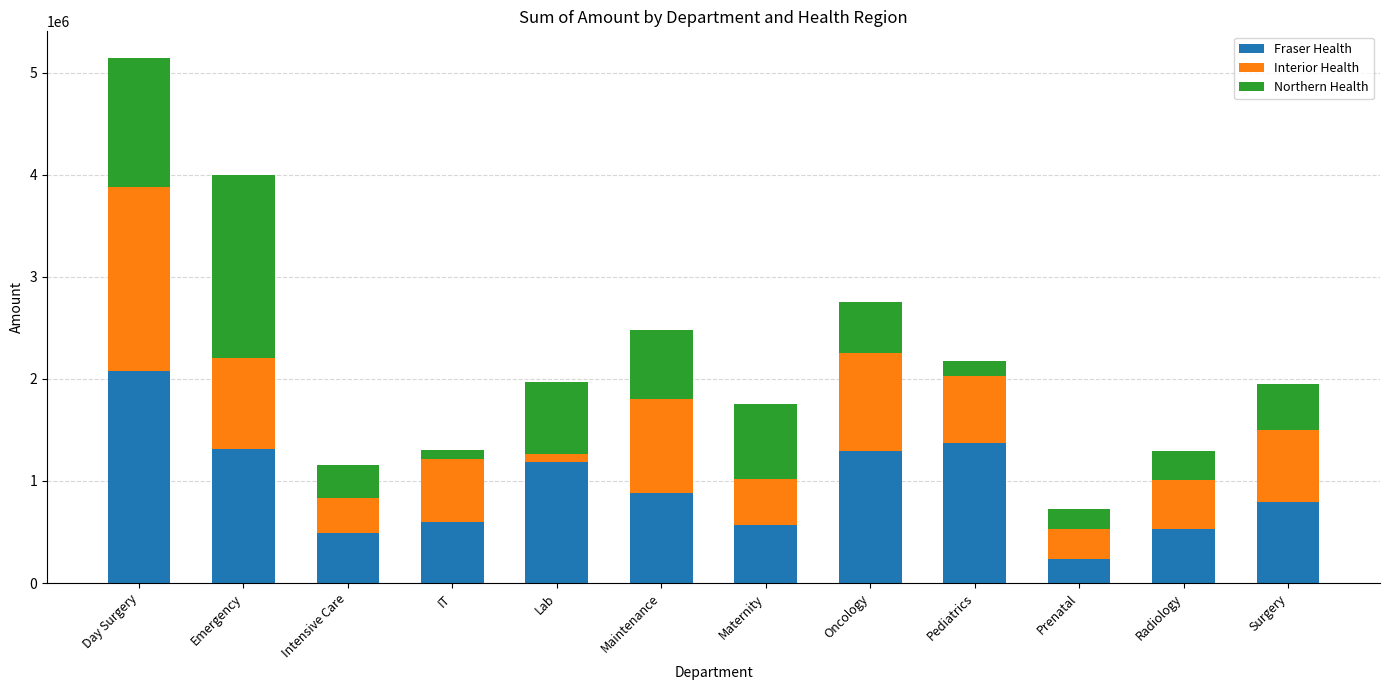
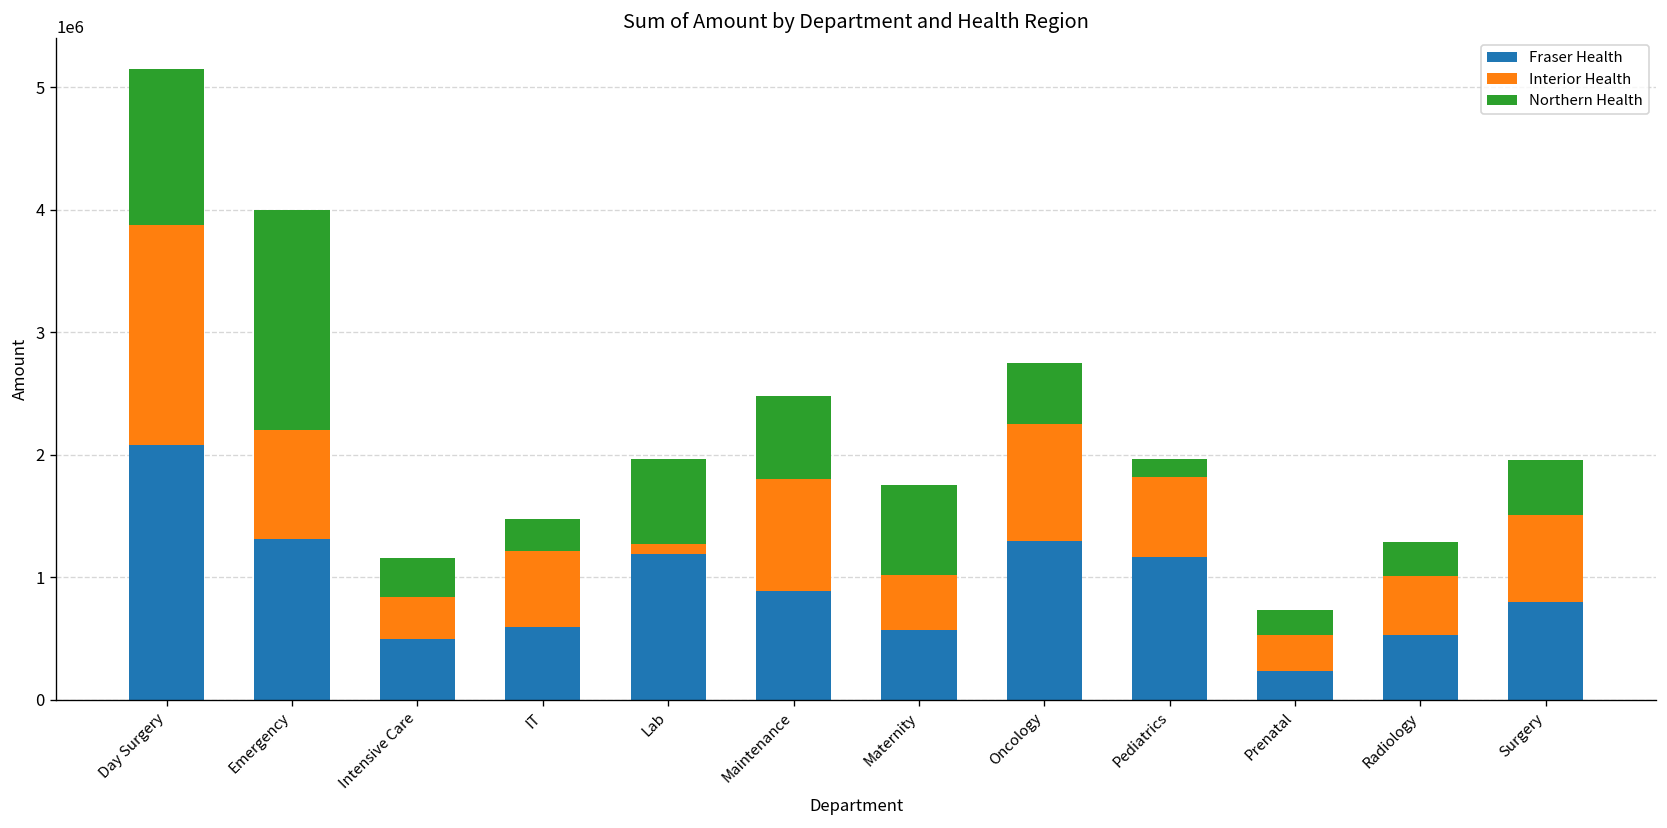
  {
    "Fraser Health": {
      "Day Surgery": 2080000,
      "Emergency": 1310000,
      "Intensive Care": 490000,
      "IT": 590000,
      "Lab": 1190000,
      "Maintenance": 880000,
      "Maternity": 570000,
      "Oncology": 1290000,
-     "Pediatrics": 1370000,
+     "Pediatrics": 1160000,
      "Prenatal": 230000,
      "Radiology": 530000,
      "Surgery": 790000
    },
    "Interior Health": {
      "Day Surgery": 1800000,
      "Emergency": 890000,
      "Intensive Care": 340000,
      "IT": 620000,
      "Lab": 80000,
      "Maintenance": 920000,
      "Maternity": 450000,
      "Oncology": 960000,
      "Pediatrics": 660000,
      "Prenatal": 290000,
      "Radiology": 480000,
      "Surgery": 710000
    },
    "Northern Health": {
      "Day Surgery": 1270000,
      "Emergency": 1790000,
      "Intensive Care": 320000,
-     "IT": 90000,
+     "IT": 260000,
      "Lab": 700000,
      "Maintenance": 670000,
      "Maternity": 730000,
      "Oncology": 500000,
      "Pediatrics": 150000,
      "Prenatal": 210000,
      "Radiology": 280000,
      "Surgery": 450000
    }
  }
